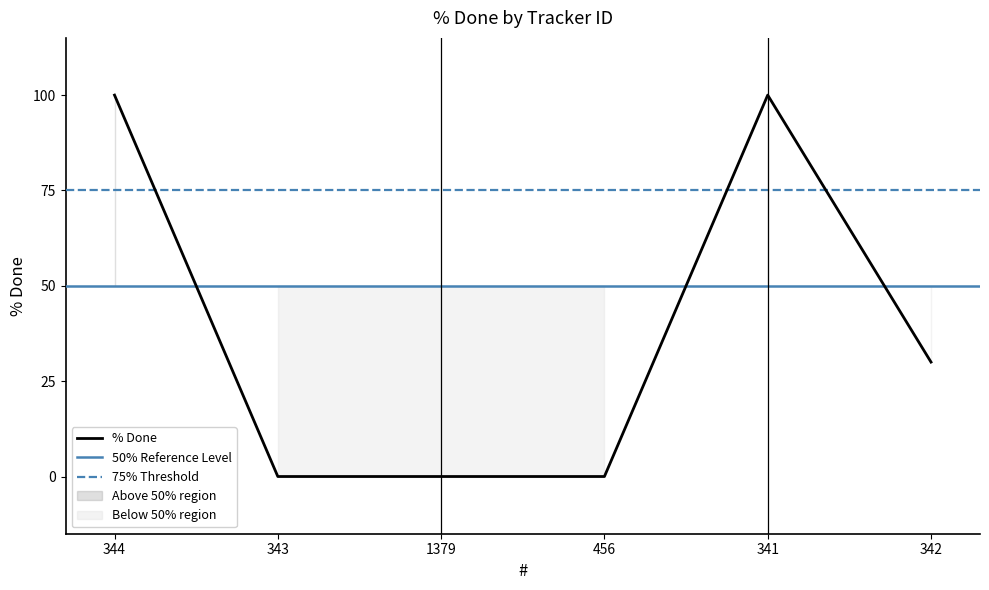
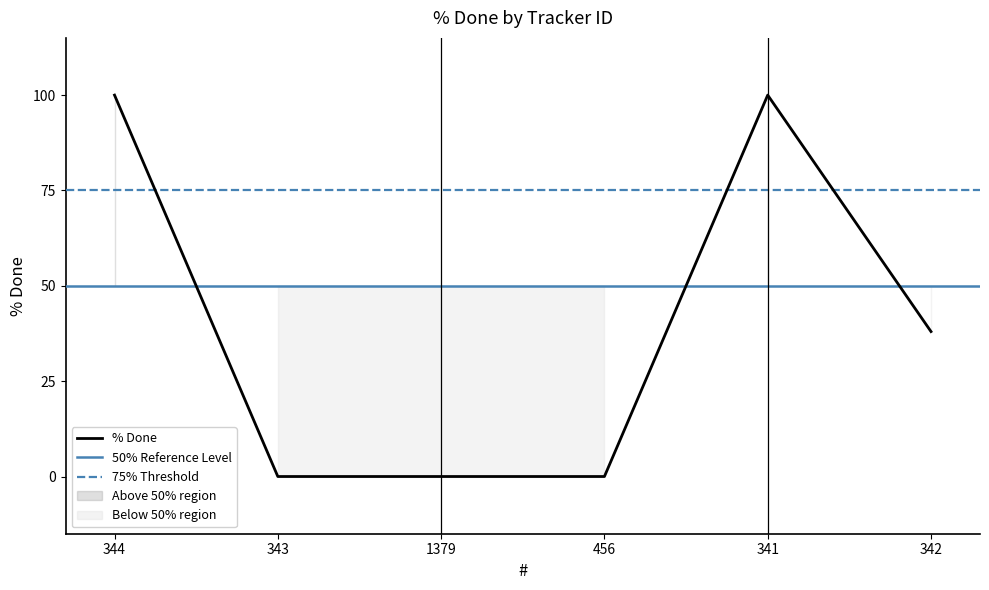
  {
    "344": 100,
    "343": 0,
    "1379": 0,
    "456": 0,
    "341": 100,
-   "342": 30
+   "342": 38
  }
